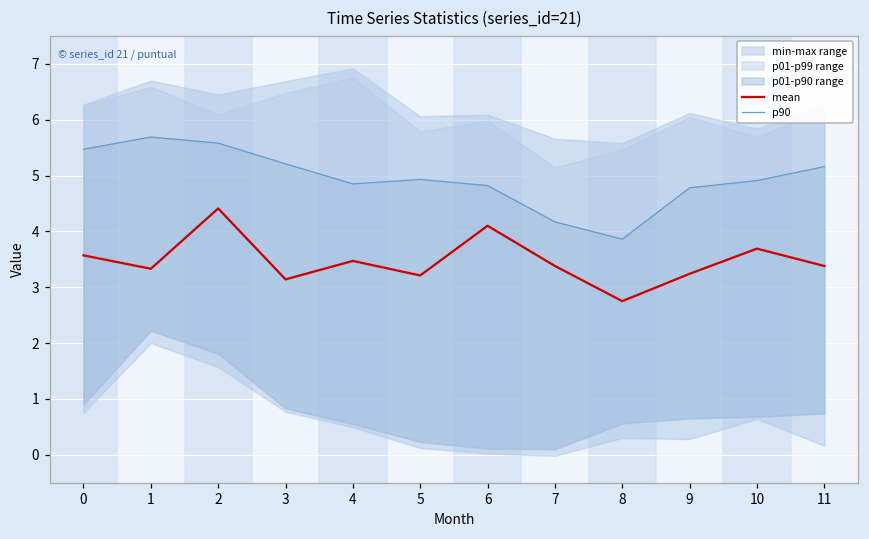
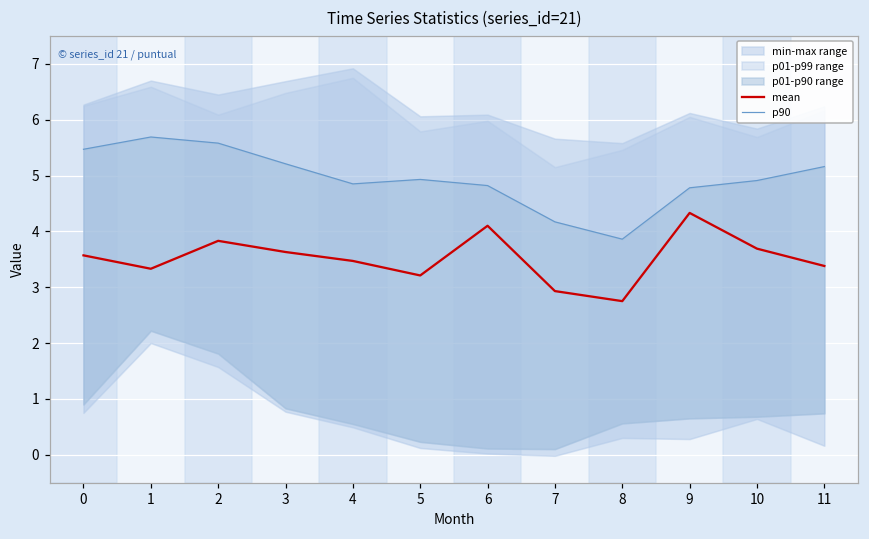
  {
    "mean": {
      "0": 3.6,
      "1": 3.3,
-     "2": 4.4,
-     "3": 3.1,
+     "2": 3.8,
+     "3": 3.6,
      "4": 3.5,
      "5": 3.2,
      "6": 4.1,
-     "7": 3.4,
+     "7": 2.9,
      "8": 2.8,
-     "9": 3.2,
+     "9": 4.3,
      "10": 3.7,
      "11": 3.4
    }
  }
